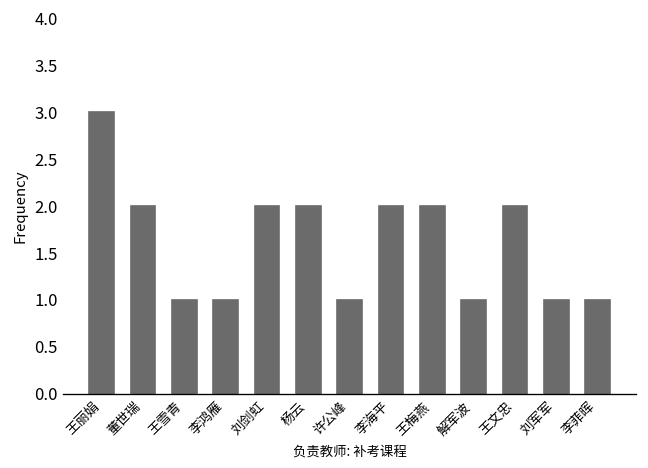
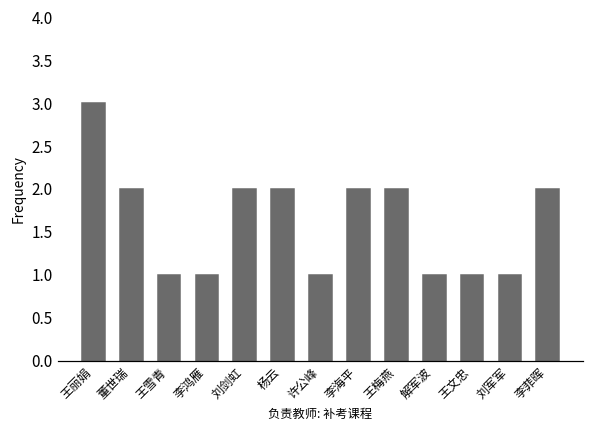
  {
    "王丽娟": 3,
    "董世瑞": 2,
    "王雪青": 1,
    "李鸿雁": 1,
    "刘剑虹": 2,
    "杨云": 2,
    "许公峰": 1,
    "李海平": 2,
    "王梅燕": 2,
    "解军波": 1,
-   "王文忠": 2,
+   "王文忠": 1,
    "刘军军": 1,
-   "李菲晖": 1
+   "李菲晖": 2
  }
